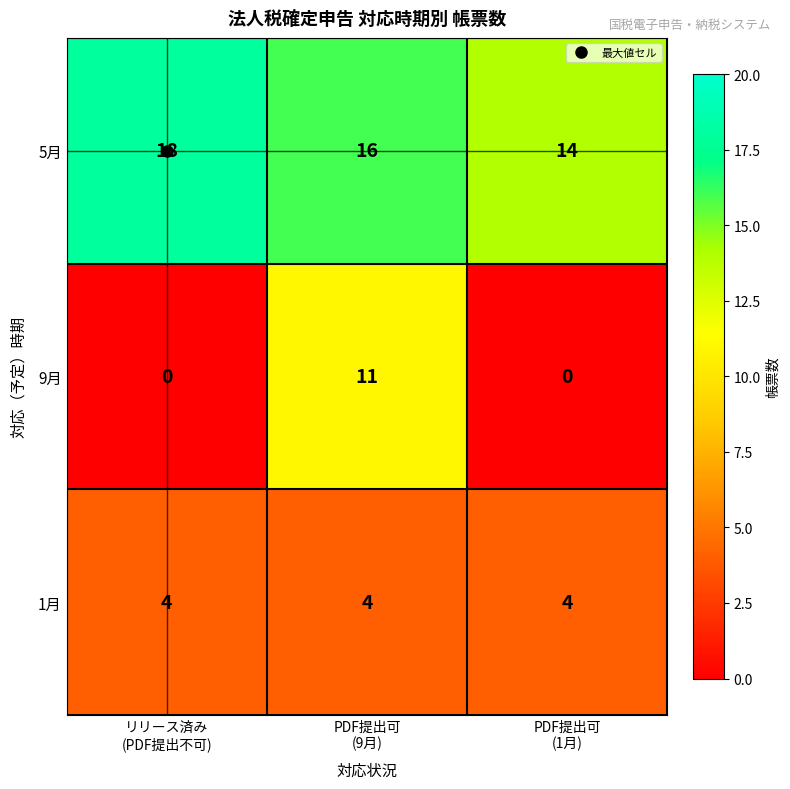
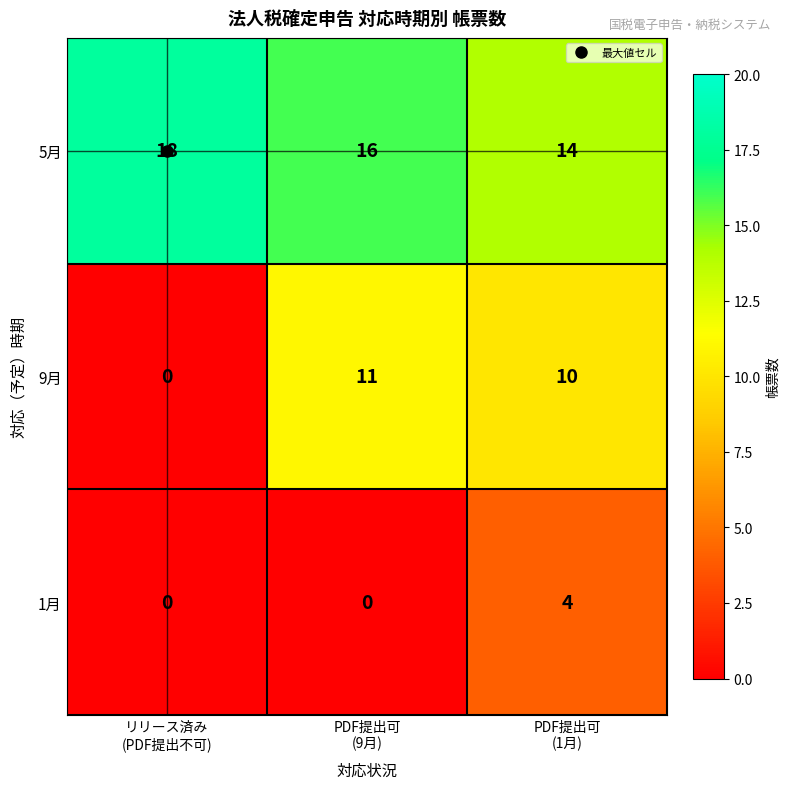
  {
    "5月": {
      "PDF提出可 (9月)": 16,
      "PDF提出可 (1月)": 14
    },
    "9月": {
      "リリース済み (PDF提出不可)": 0,
      "PDF提出可 (9月)": 11,
-     "PDF提出可 (1月)": 0
+     "PDF提出可 (1月)": 10
    },
    "1月": {
-     "リリース済み (PDF提出不可)": 4,
-     "PDF提出可 (9月)": 4,
+     "リリース済み (PDF提出不可)": 0,
+     "PDF提出可 (9月)": 0,
      "PDF提出可 (1月)": 4
    }
  }
